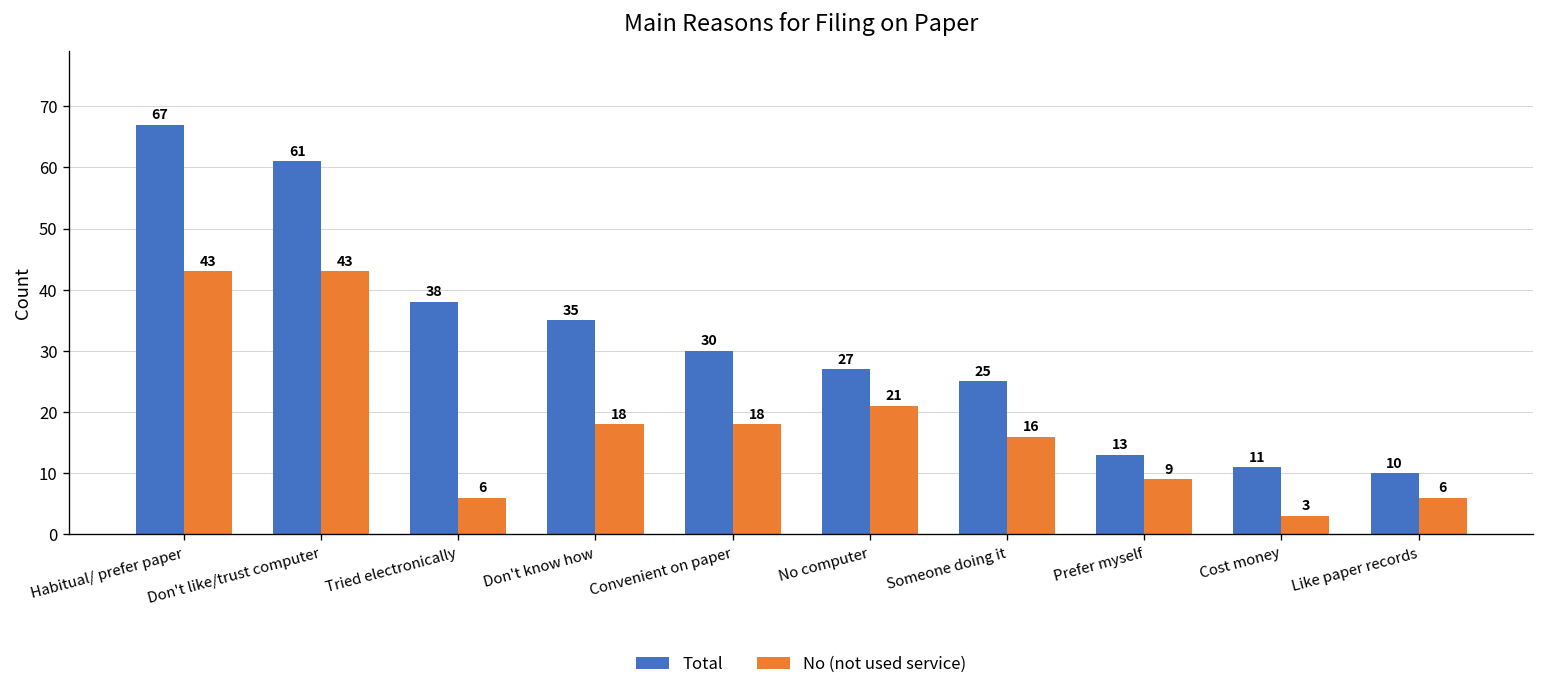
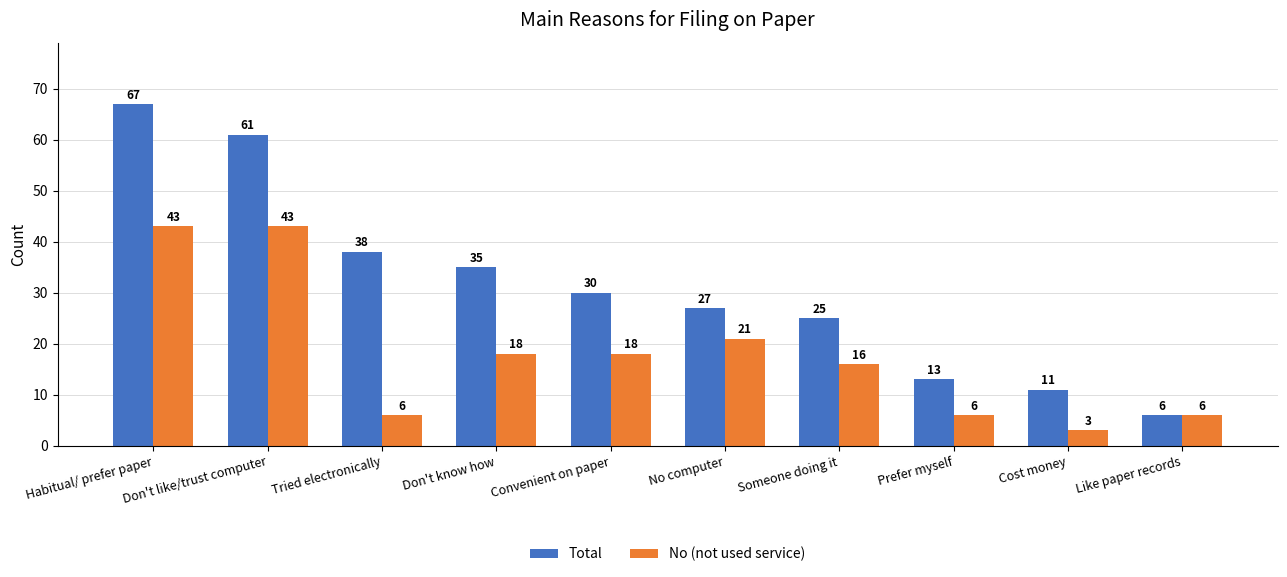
  {
    "Total": {
      "Habitual/ prefer paper": 67,
      "Don't like/trust computer": 61,
      "Tried electronically": 38,
      "Don't know how": 35,
      "Convenient on paper": 30,
      "No computer": 27,
      "Someone doing it": 25,
      "Prefer myself": 13,
      "Cost money": 11,
-     "Like paper records": 10
+     "Like paper records": 6
    },
    "No (not used service)": {
      "Habitual/ prefer paper": 43,
      "Don't like/trust computer": 43,
      "Tried electronically": 6,
      "Don't know how": 18,
      "Convenient on paper": 18,
      "No computer": 21,
      "Someone doing it": 16,
-     "Prefer myself": 9,
+     "Prefer myself": 6,
      "Cost money": 3,
      "Like paper records": 6
    }
  }
